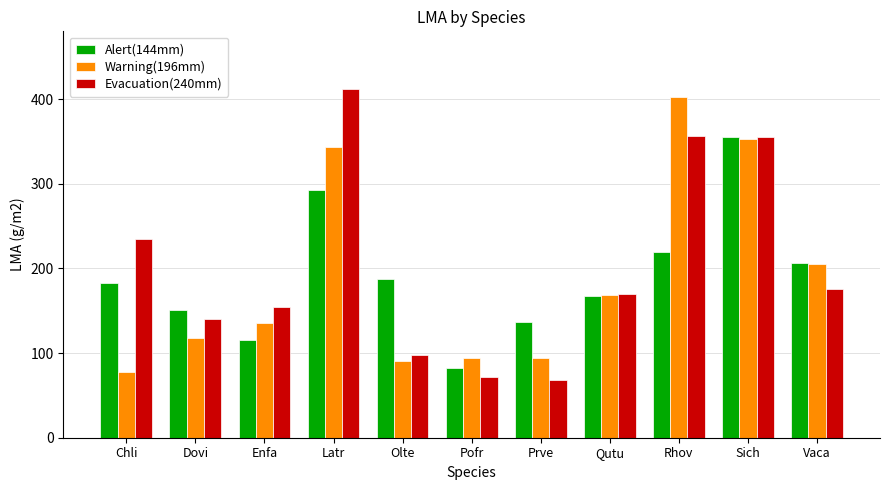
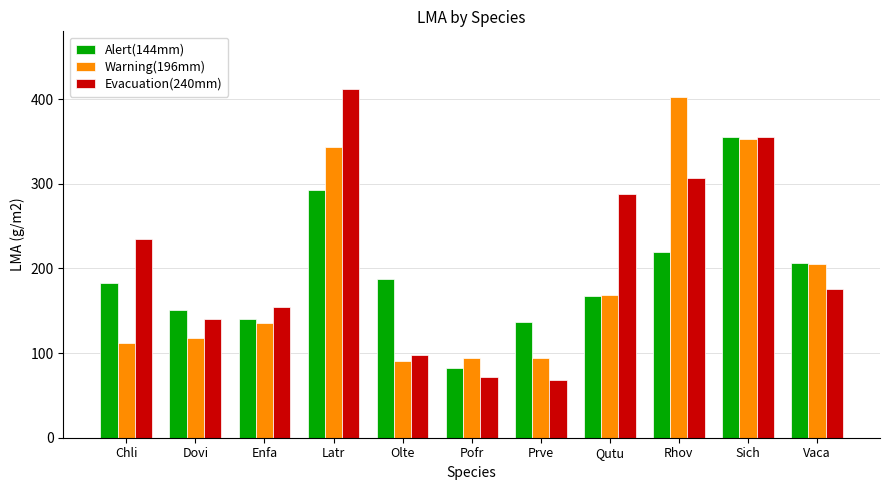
  {
    "Alert(144mm)": {
      "Chli": 180,
      "Dovi": 150,
-     "Enfa": 120,
+     "Enfa": 140,
      "Latr": 290,
      "Olte": 190,
      "Pofr": 80,
      "Prve": 140,
      "Qutu": 170,
      "Rhov": 220,
      "Sich": 360,
      "Vaca": 210
    },
    "Warning(196mm)": {
-     "Chli": 80,
+     "Chli": 110,
      "Dovi": 120,
      "Enfa": 140,
      "Latr": 340,
      "Olte": 90,
      "Pofr": 90,
      "Prve": 90,
      "Qutu": 170,
      "Rhov": 400,
      "Sich": 350,
      "Vaca": 210
    },
    "Evacuation(240mm)": {
      "Chli": 230,
      "Dovi": 140,
      "Enfa": 150,
      "Latr": 410,
      "Olte": 100,
      "Pofr": 70,
      "Prve": 70,
-     "Qutu": 170,
-     "Rhov": 360,
+     "Qutu": 290,
+     "Rhov": 310,
      "Sich": 360,
      "Vaca": 180
    }
  }
